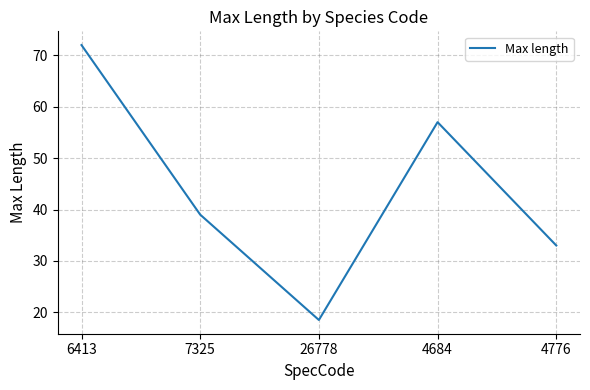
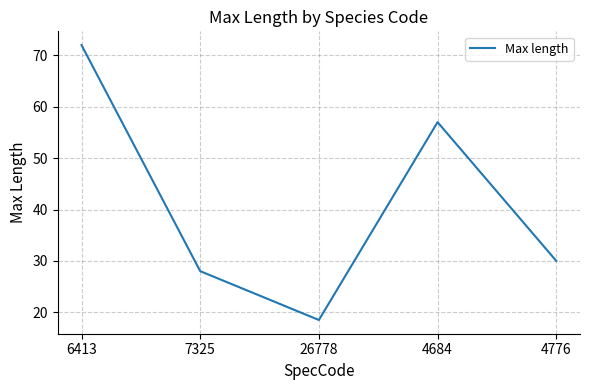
  {
    "6413": 72,
-   "7325": 39,
+   "7325": 28,
    "26778": 19,
    "4684": 57,
-   "4776": 33
+   "4776": 30
  }
